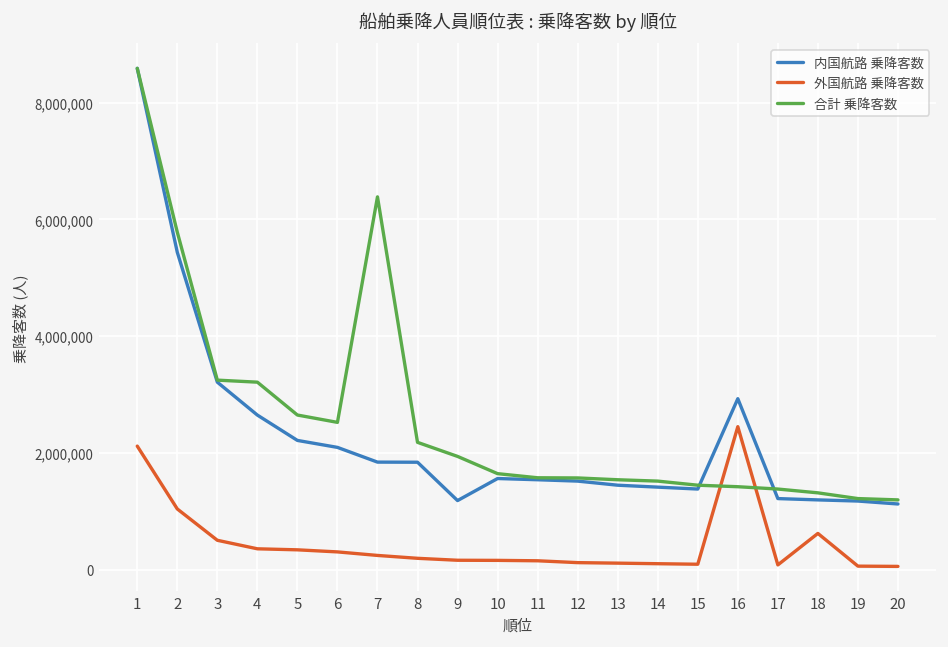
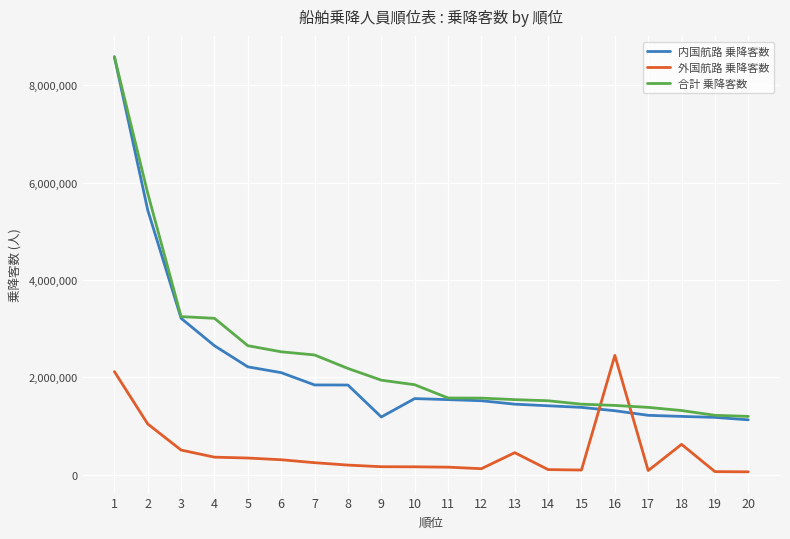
  {
    "内国航路 乗降客数": {
      "2": "5,400,000",
      "4": "2,700,000",
      "5": "2,200,000",
      "6": "2,100,000",
      "7": "1,800,000",
      "8": "1,800,000",
      "9": "1,200,000",
      "10": "1,600,000",
      "12": "1,500,000",
      "13": "1,500,000",
      "14": "1,400,000",
      "15": "1,400,000",
-     "16": "2,900,000",
+     "16": "1,300,000",
      "17": "1,200,000",
      "18": "1,200,000",
      "20": "1,100,000"
    },
    "外国航路 乗降客数": {
      "1": "2,100,000",
      "2": "1,000,000",
      "3": "500,000",
      "4": "400,000",
      "5": "300,000",
      "6": "300,000",
      "7": "200,000",
      "8": "200,000",
      "9": "200,000",
      "10": "200,000",
      "11": "200,000",
      "12": "100,000",
-     "13": "100,000",
+     "13": "500,000",
      "14": "100,000",
      "15": "100,000",
      "16": "2,500,000",
      "17": "100,000",
      "18": "600,000",
      "19": "100,000",
      "20": "100,000"
    },
    "合計 乗降客数": {
      "2": "5,800,000",
      "4": "3,200,000",
      "5": "2,700,000",
      "6": "2,500,000",
-     "7": "6,400,000",
+     "7": "2,500,000",
      "8": "2,200,000",
      "9": "1,900,000",
-     "10": "1,600,000",
+     "10": "1,900,000",
      "12": "1,600,000",
      "13": "1,500,000",
      "14": "1,500,000",
      "15": "1,500,000",
      "16": "1,400,000",
      "17": "1,400,000",
      "18": "1,300,000",
      "20": "1,200,000"
    }
  }
